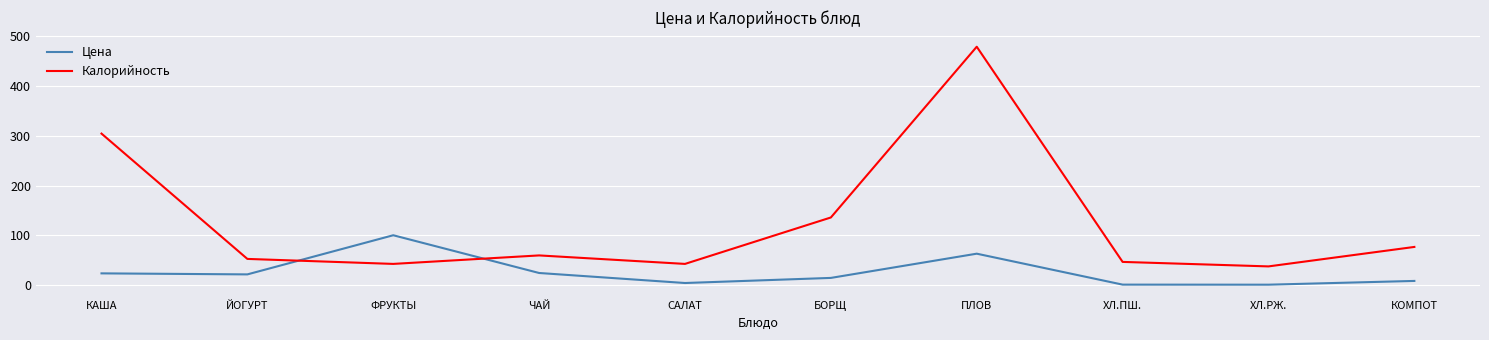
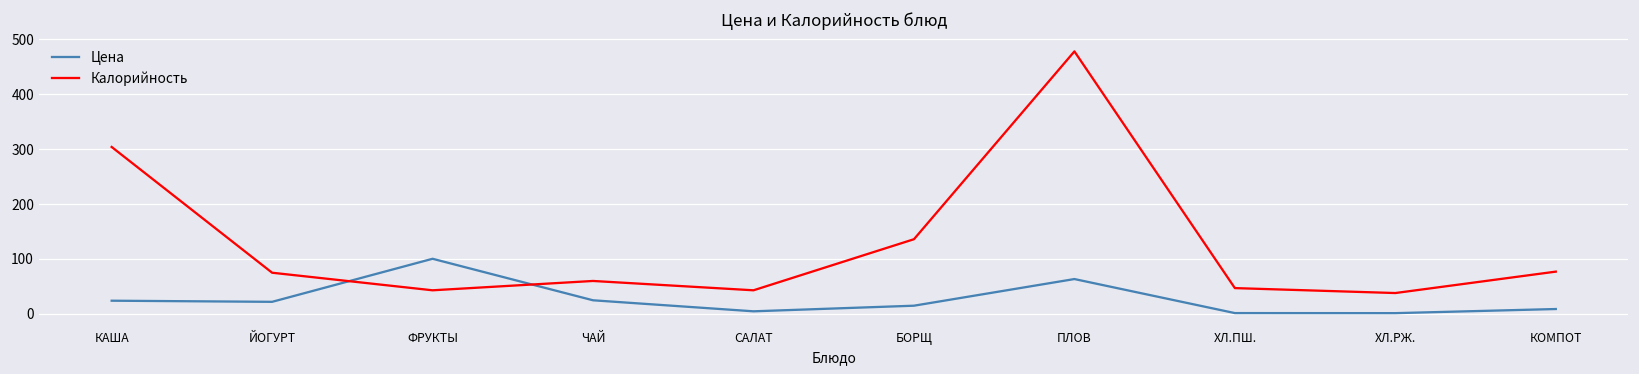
  {
    "Цена": {
      "КАША": 20,
      "ЙОГУРТ": 20,
      "ФРУКТЫ": 100,
      "ЧАЙ": 20,
      "САЛАТ": 0,
      "БОРЩ": 10,
      "ПЛОВ": 60,
      "ХЛ.ПШ.": 0,
      "ХЛ.РЖ.": 0,
      "КОМПОТ": 10
    },
    "Калорийность": {
      "КАША": 300,
-     "ЙОГУРТ": 50,
+     "ЙОГУРТ": 80,
      "ФРУКТЫ": 40,
      "ЧАЙ": 60,
      "САЛАТ": 40,
      "БОРЩ": 140,
      "ПЛОВ": 480,
      "ХЛ.ПШ.": 50,
      "ХЛ.РЖ.": 40,
      "КОМПОТ": 80
    }
  }
